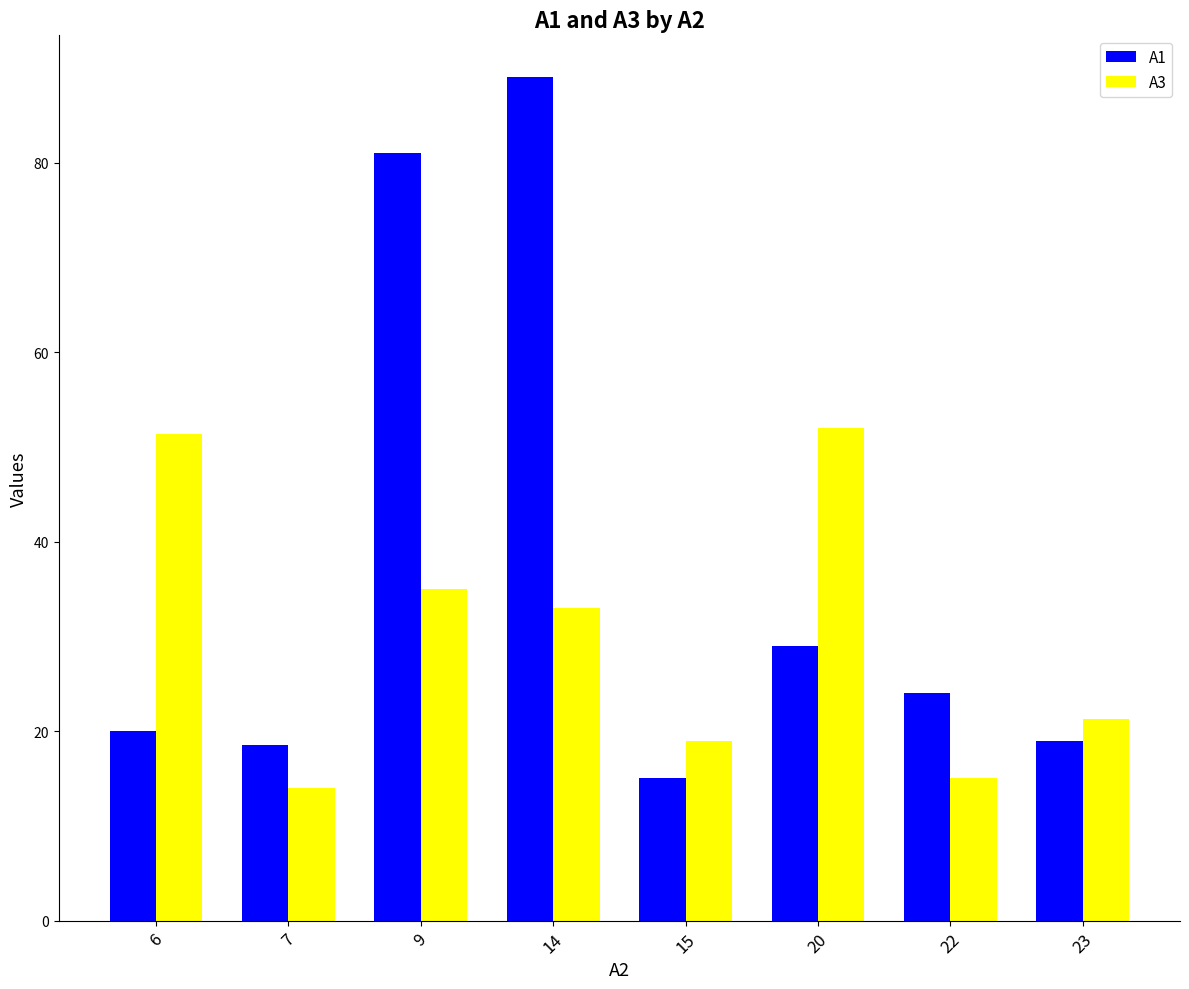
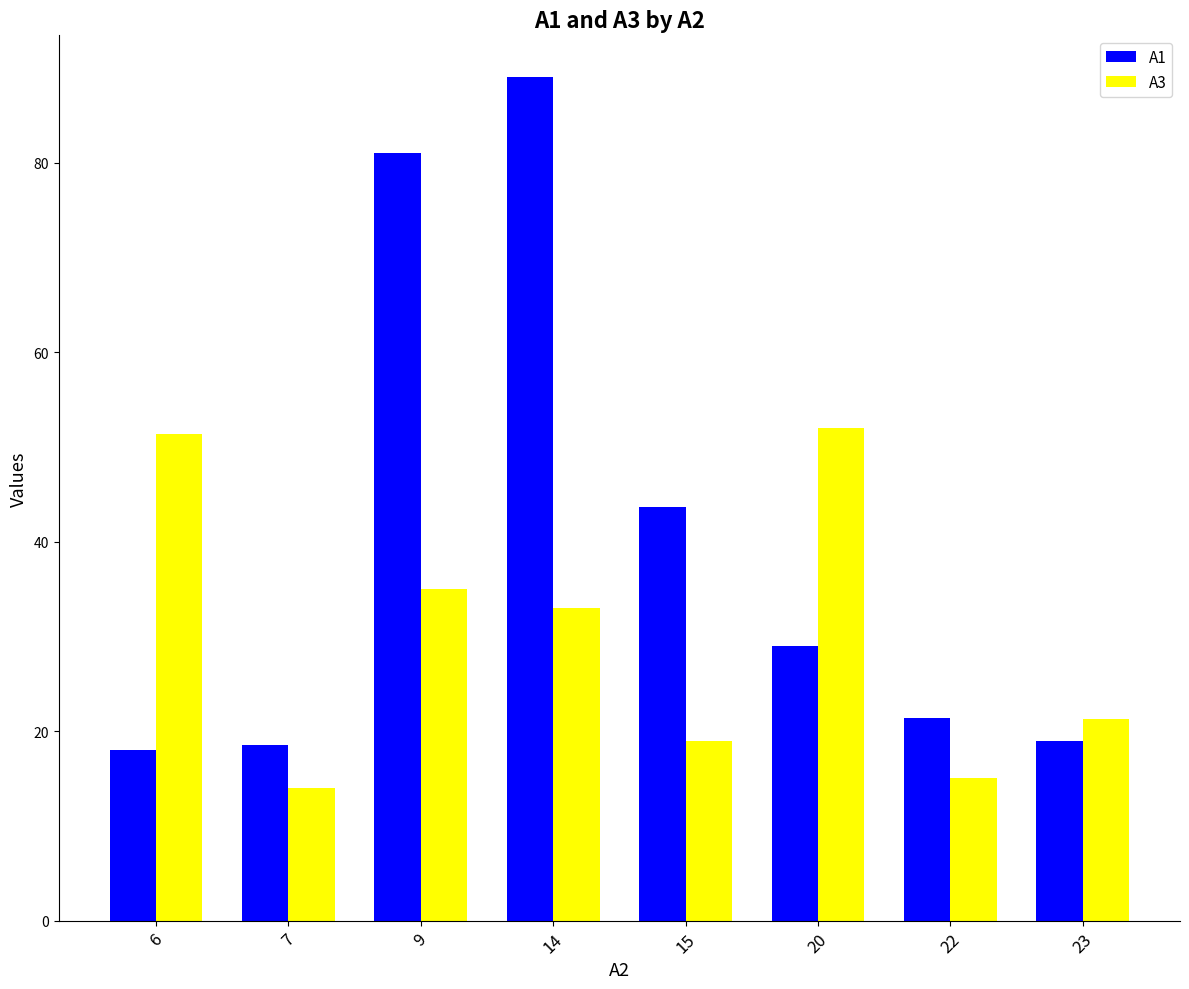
  {
    "A1": {
-     "6": 20,
+     "6": 18,
      "7": 19,
      "9": 81,
      "14": 89,
-     "15": 15,
+     "15": 44,
      "20": 29,
-     "22": 24,
+     "22": 21,
      "23": 19
    },
    "A3": {
      "6": 51,
      "7": 14,
      "9": 35,
      "14": 33,
      "15": 19,
      "20": 52,
      "22": 15,
      "23": 21
    }
  }
